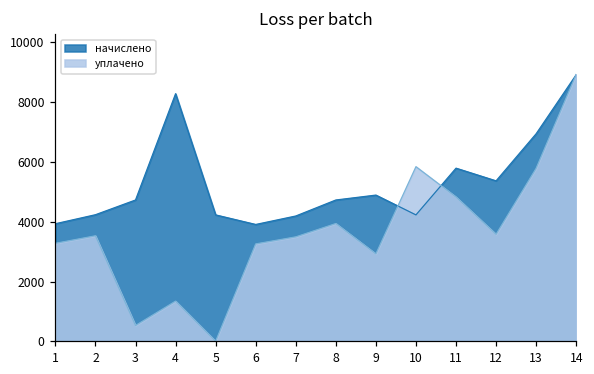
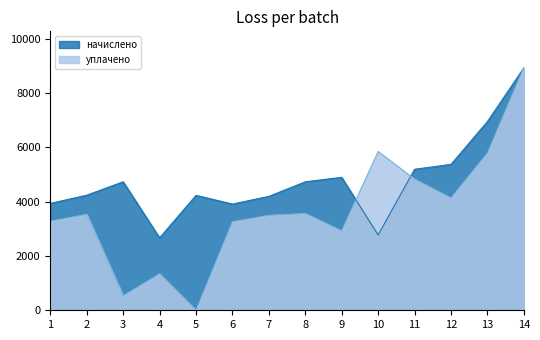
  {
    "начислено": {
      "1": 3900,
      "2": 4200,
      "3": 4700,
-     "4": 8300,
+     "4": 2700,
      "5": 4200,
      "6": 3900,
      "7": 4200,
      "8": 4700,
      "9": 4900,
-     "10": 4200,
-     "11": 5800,
+     "10": 2800,
+     "11": 5200,
      "12": 5400,
      "13": 6900
    },
    "уплачено": {
      "1": 3300,
      "2": 3500,
      "3": 500,
      "4": 1300,
      "5": 0,
      "6": 3300,
      "7": 3500,
-     "8": 3900,
+     "8": 3600,
      "9": 2900,
      "10": 5800,
      "11": 4800,
-     "12": 3600,
+     "12": 4100,
      "13": 5800
    }
  }
